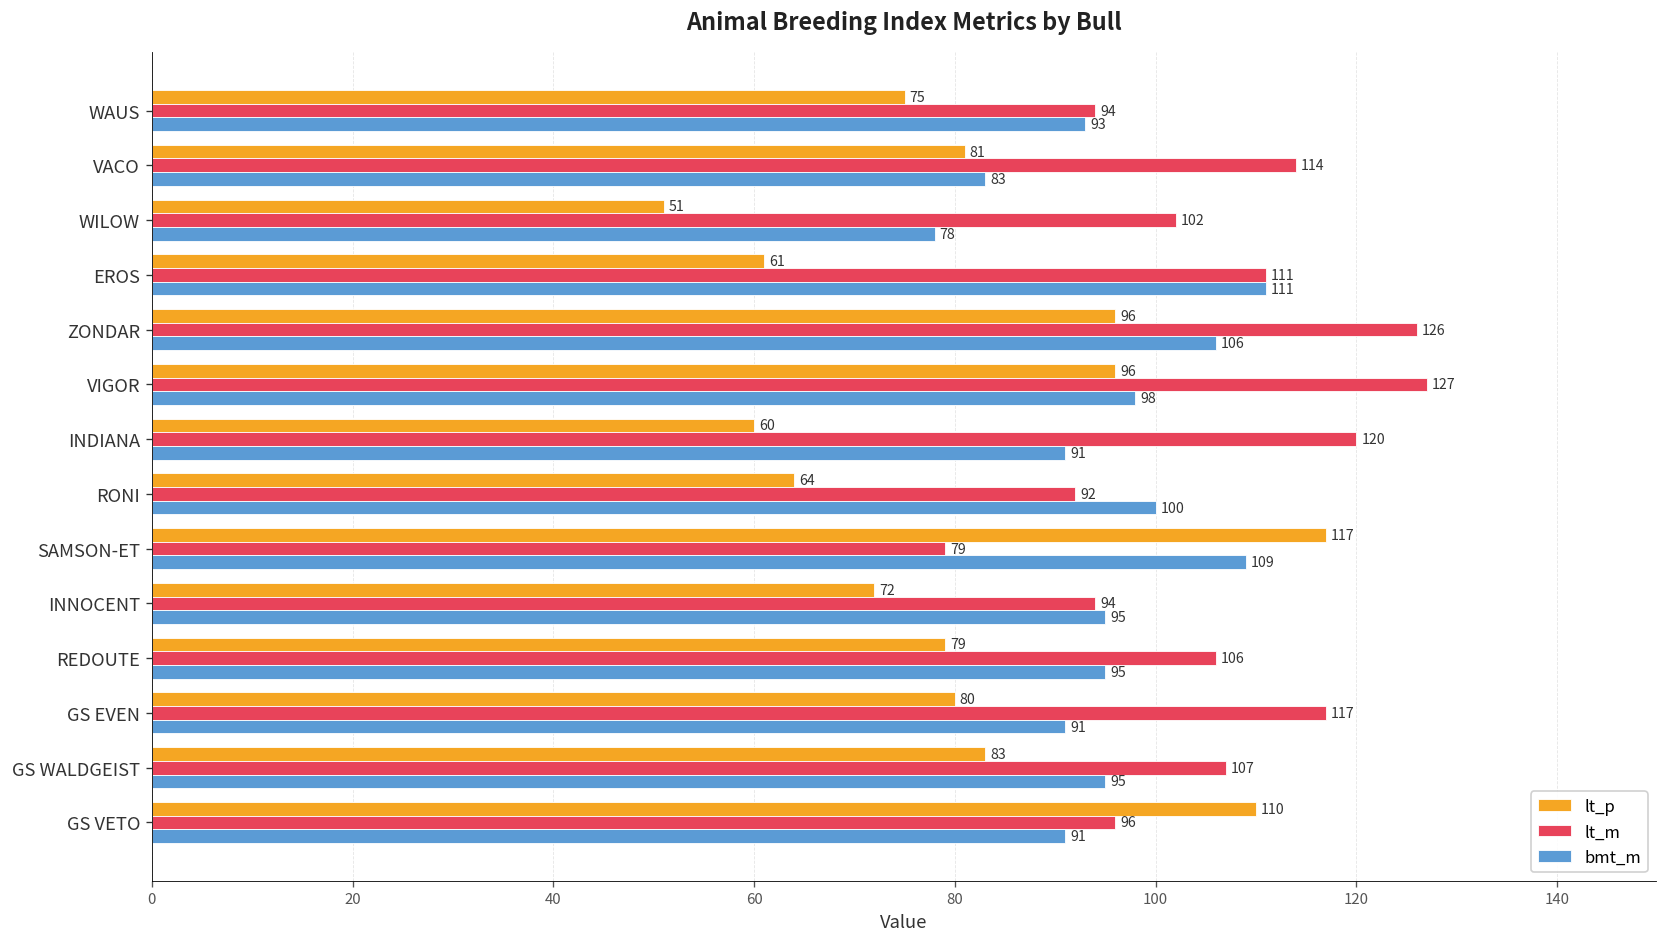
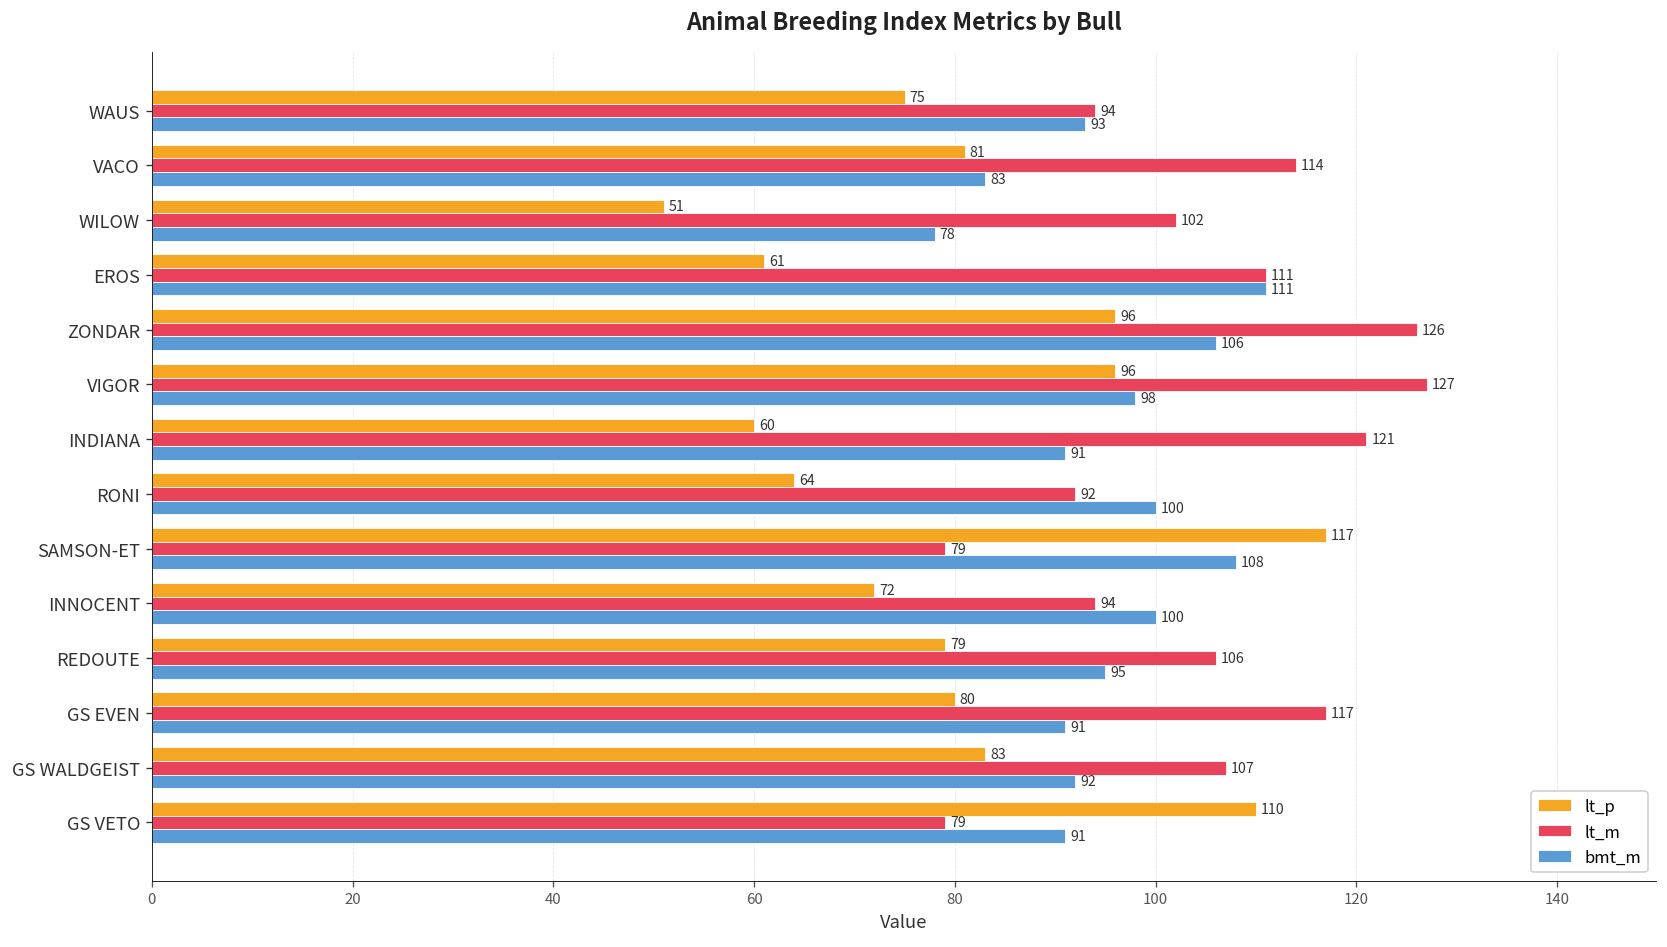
  {
    "lt_p": {
      "WAUS": 75,
      "VACO": 81,
      "WILOW": 51,
      "EROS": 61,
      "ZONDAR": 96,
      "VIGOR": 96,
      "INDIANA": 60,
      "RONI": 64,
      "SAMSON-ET": 117,
      "INNOCENT": 72,
      "REDOUTE": 79,
      "GS EVEN": 80,
      "GS WALDGEIST": 83,
      "GS VETO": 110
    },
    "lt_m": {
      "WAUS": 94,
      "VACO": 114,
      "WILOW": 102,
      "EROS": 111,
      "ZONDAR": 126,
      "VIGOR": 127,
-     "INDIANA": 120,
+     "INDIANA": 121,
      "RONI": 92,
      "SAMSON-ET": 79,
      "INNOCENT": 94,
      "REDOUTE": 106,
      "GS EVEN": 117,
      "GS WALDGEIST": 107,
-     "GS VETO": 96
+     "GS VETO": 79
    },
    "bmt_m": {
      "WAUS": 93,
      "VACO": 83,
      "WILOW": 78,
      "EROS": 111,
      "ZONDAR": 106,
      "VIGOR": 98,
      "INDIANA": 91,
      "RONI": 100,
-     "SAMSON-ET": 109,
-     "INNOCENT": 95,
+     "SAMSON-ET": 108,
+     "INNOCENT": 100,
      "REDOUTE": 95,
      "GS EVEN": 91,
-     "GS WALDGEIST": 95,
+     "GS WALDGEIST": 92,
      "GS VETO": 91
    }
  }
